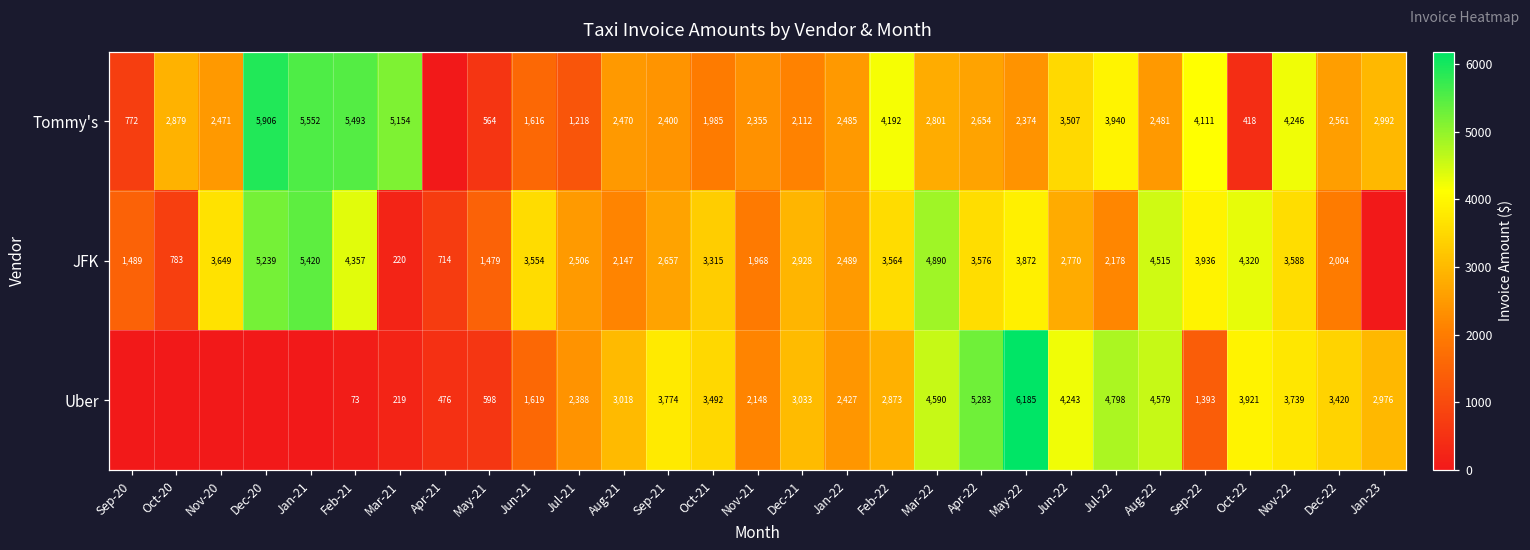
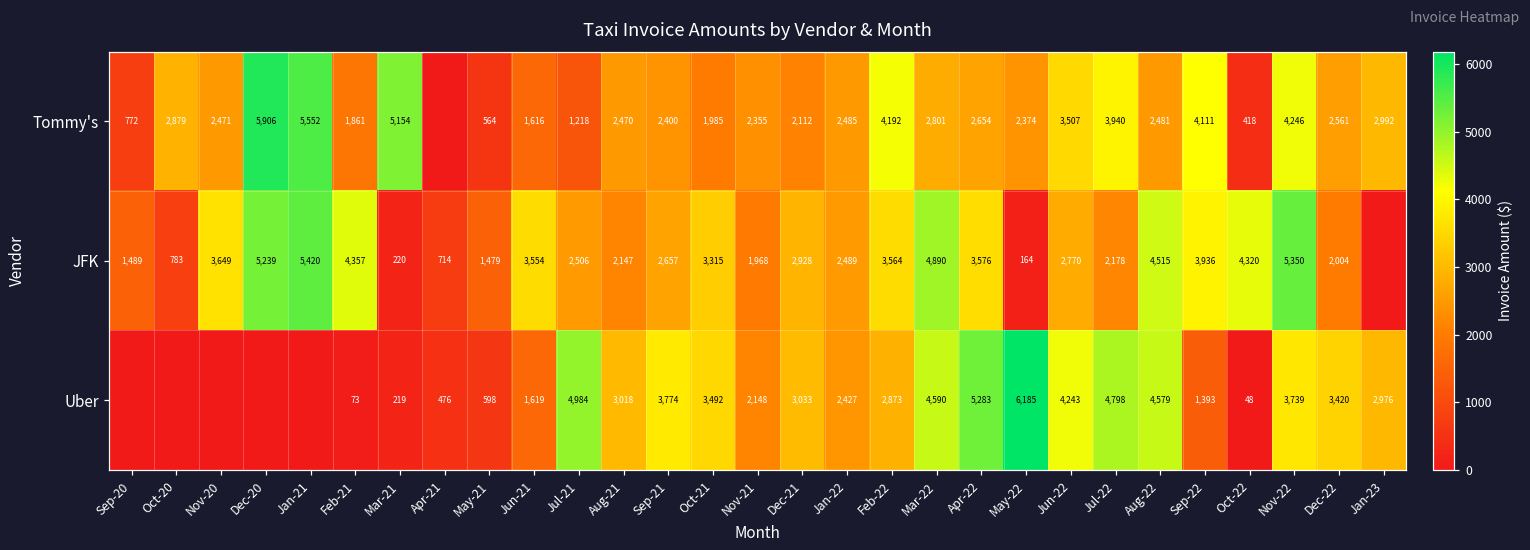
  {
    "Tommy's": {
      "Sep-20": "772",
      "Oct-20": "2,879",
      "Nov-20": "2,471",
      "Dec-20": "5,906",
      "Jan-21": "5,552",
-     "Feb-21": "5,493",
+     "Feb-21": "1,861",
      "Mar-21": "5,154",
      "May-21": "564",
      "Jun-21": "1,616",
      "Jul-21": "1,218",
      "Aug-21": "2,470",
      "Sep-21": "2,400",
      "Oct-21": "1,985",
      "Nov-21": "2,355",
      "Dec-21": "2,112",
      "Jan-22": "2,485",
      "Feb-22": "4,192",
      "Mar-22": "2,801",
      "Apr-22": "2,654",
      "May-22": "2,374",
      "Jun-22": "3,507",
      "Jul-22": "3,940",
      "Aug-22": "2,481",
      "Sep-22": "4,111",
      "Oct-22": "418",
      "Nov-22": "4,246",
      "Dec-22": "2,561",
      "Jan-23": "2,992"
    },
    "JFK": {
      "Sep-20": "1,489",
      "Oct-20": "783",
      "Nov-20": "3,649",
      "Dec-20": "5,239",
      "Jan-21": "5,420",
      "Feb-21": "4,357",
      "Mar-21": "220",
      "Apr-21": "714",
      "May-21": "1,479",
      "Jun-21": "3,554",
      "Jul-21": "2,506",
      "Aug-21": "2,147",
      "Sep-21": "2,657",
      "Oct-21": "3,315",
      "Nov-21": "1,968",
      "Dec-21": "2,928",
      "Jan-22": "2,489",
      "Feb-22": "3,564",
      "Mar-22": "4,890",
      "Apr-22": "3,576",
-     "May-22": "3,872",
+     "May-22": "164",
      "Jun-22": "2,770",
      "Jul-22": "2,178",
      "Aug-22": "4,515",
      "Sep-22": "3,936",
      "Oct-22": "4,320",
-     "Nov-22": "3,588",
+     "Nov-22": "5,350",
      "Dec-22": "2,004"
    },
    "Uber": {
      "Feb-21": "73",
      "Mar-21": "219",
      "Apr-21": "476",
      "May-21": "598",
      "Jun-21": "1,619",
-     "Jul-21": "2,388",
+     "Jul-21": "4,984",
      "Aug-21": "3,018",
      "Sep-21": "3,774",
      "Oct-21": "3,492",
      "Nov-21": "2,148",
      "Dec-21": "3,033",
      "Jan-22": "2,427",
      "Feb-22": "2,873",
      "Mar-22": "4,590",
      "Apr-22": "5,283",
      "May-22": "6,185",
      "Jun-22": "4,243",
      "Jul-22": "4,798",
      "Aug-22": "4,579",
      "Sep-22": "1,393",
-     "Oct-22": "3,921",
+     "Oct-22": "48",
      "Nov-22": "3,739",
      "Dec-22": "3,420",
      "Jan-23": "2,976"
    }
  }
